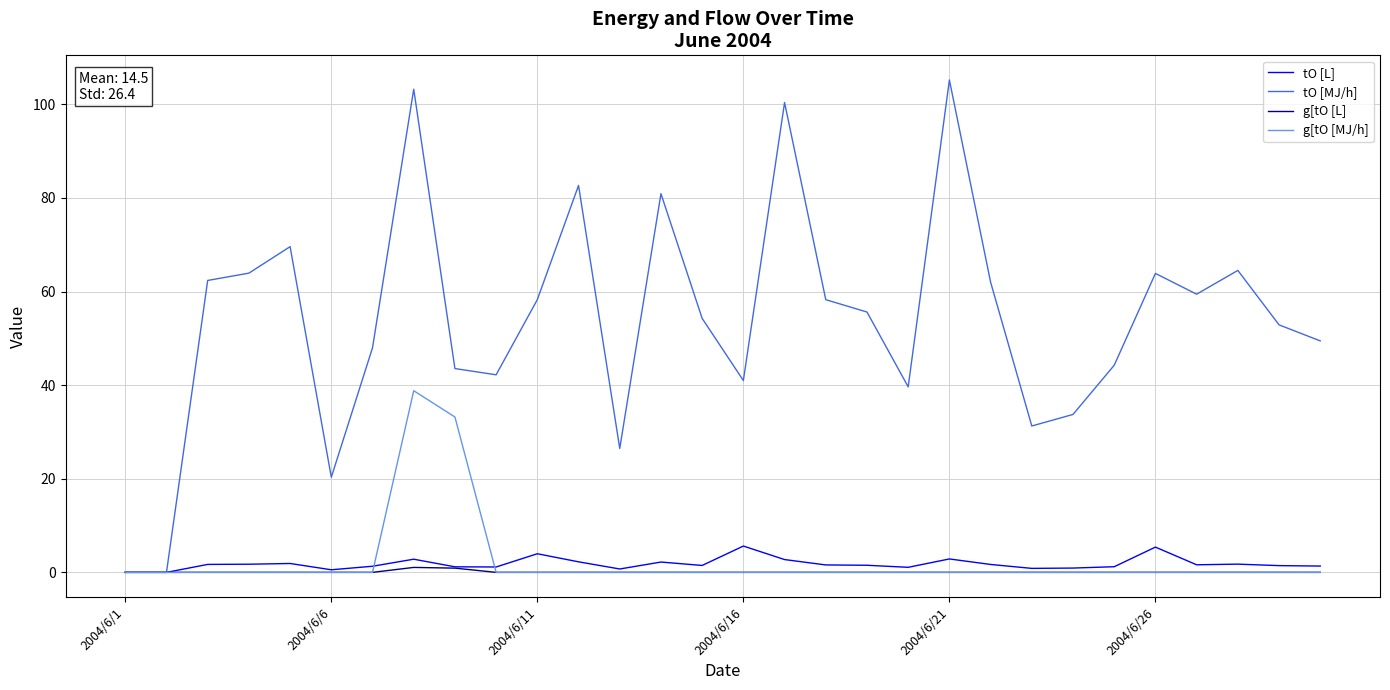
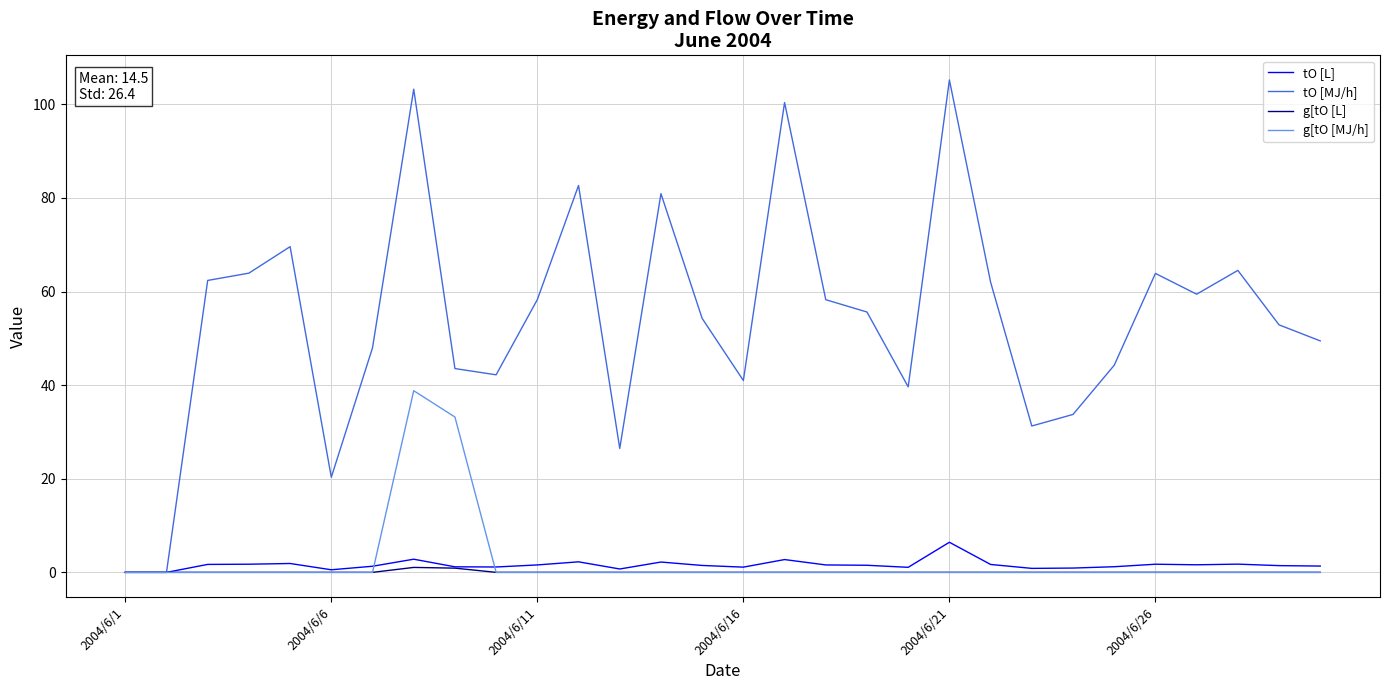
  {
    "tO [L]": {
      "2004/6/6": 1,
-     "2004/6/11": 4,
-     "2004/6/16": 6,
-     "2004/6/21": 3,
-     "2004/6/26": 5
+     "2004/6/11": 2,
+     "2004/6/16": 1,
+     "2004/6/21": 6,
+     "2004/6/26": 2
    }
  }
